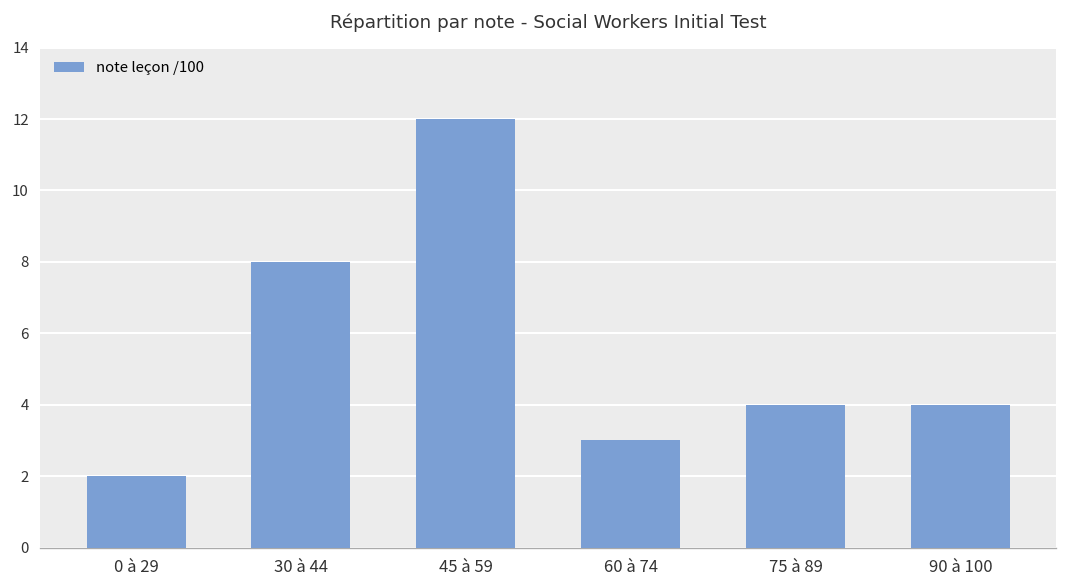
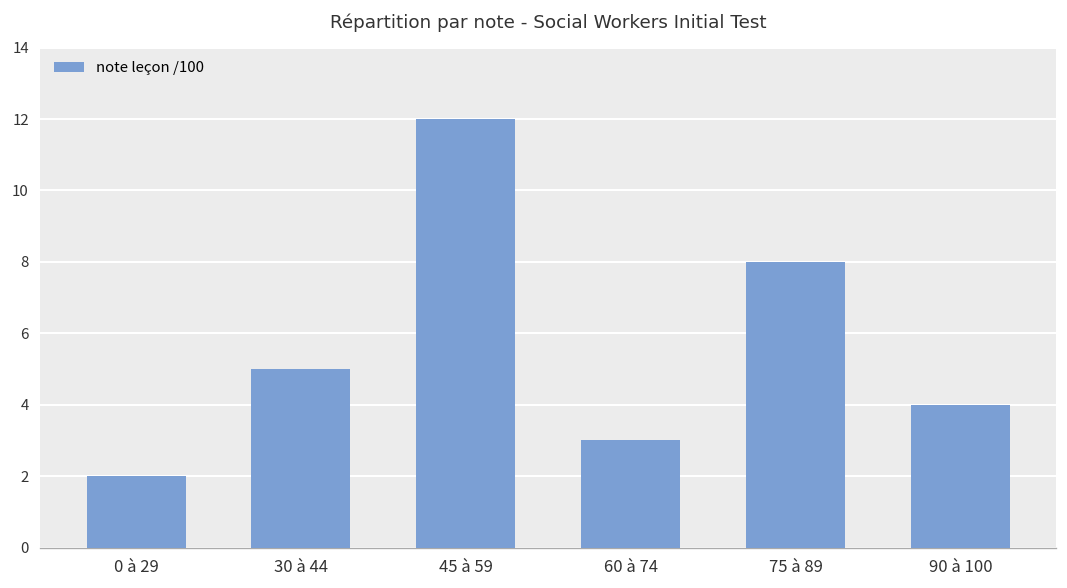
  {
    "0 à 29": 2,
-   "30 à 44": 8,
+   "30 à 44": 5,
    "45 à 59": 12,
    "60 à 74": 3,
-   "75 à 89": 4,
+   "75 à 89": 8,
    "90 à 100": 4
  }
